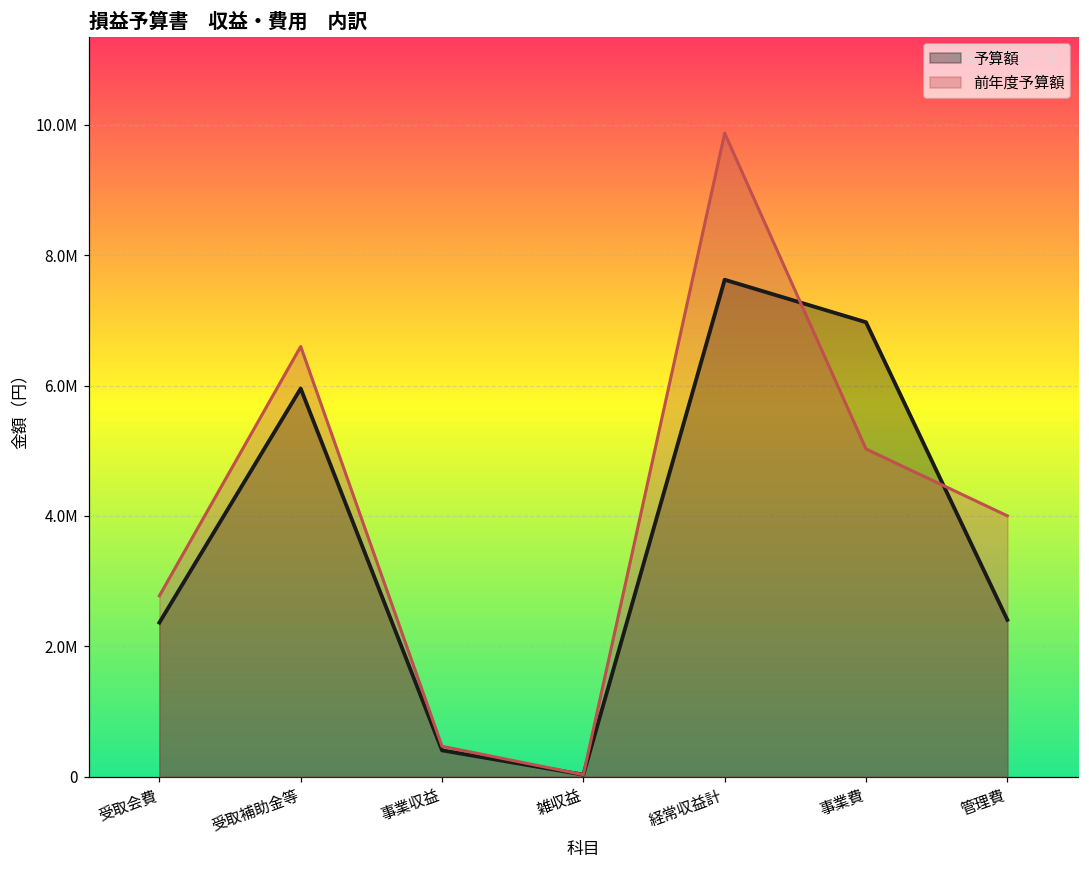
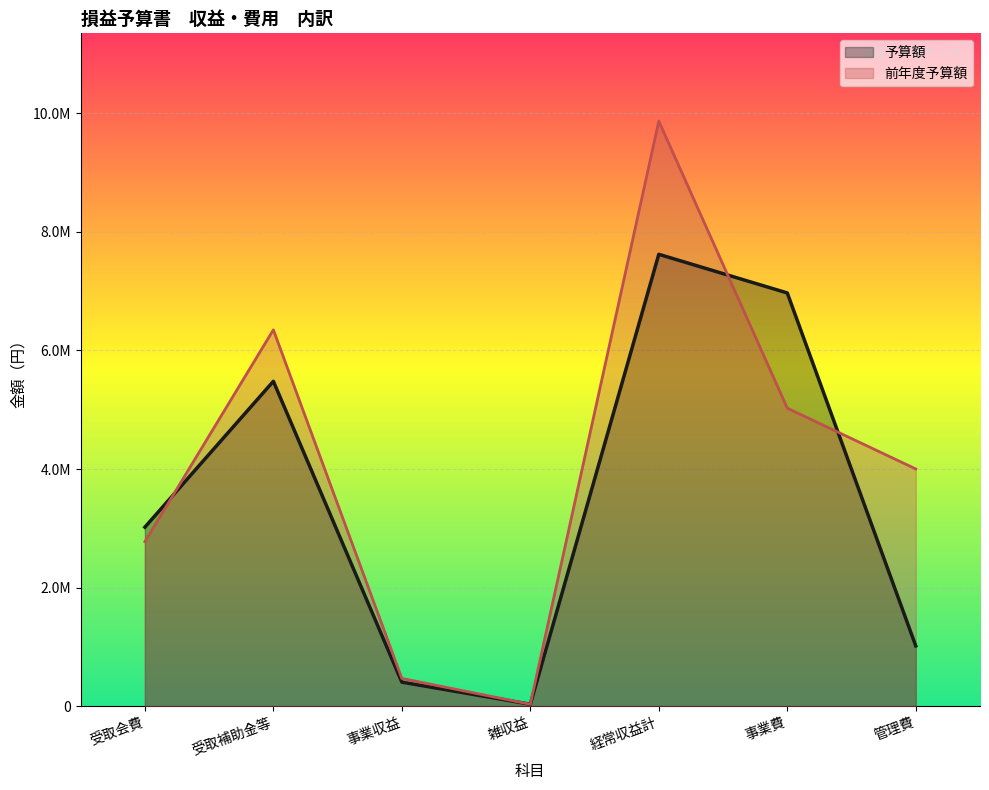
  {
    "予算額": {
-     "受取会費": 2400000,
-     "受取補助金等": 6000000,
+     "受取会費": 3000000,
+     "受取補助金等": 5500000,
      "事業収益": 400000,
      "経常収益計": 7600000,
      "事業費": 7000000,
-     "管理費": 2400000
+     "管理費": 1000000
    },
    "前年度予算額": {
      "受取会費": 2800000,
-     "受取補助金等": 6600000,
+     "受取補助金等": 6300000,
      "事業収益": 500000,
      "経常収益計": 9900000,
      "事業費": 5000000,
      "管理費": 4000000
    }
  }
